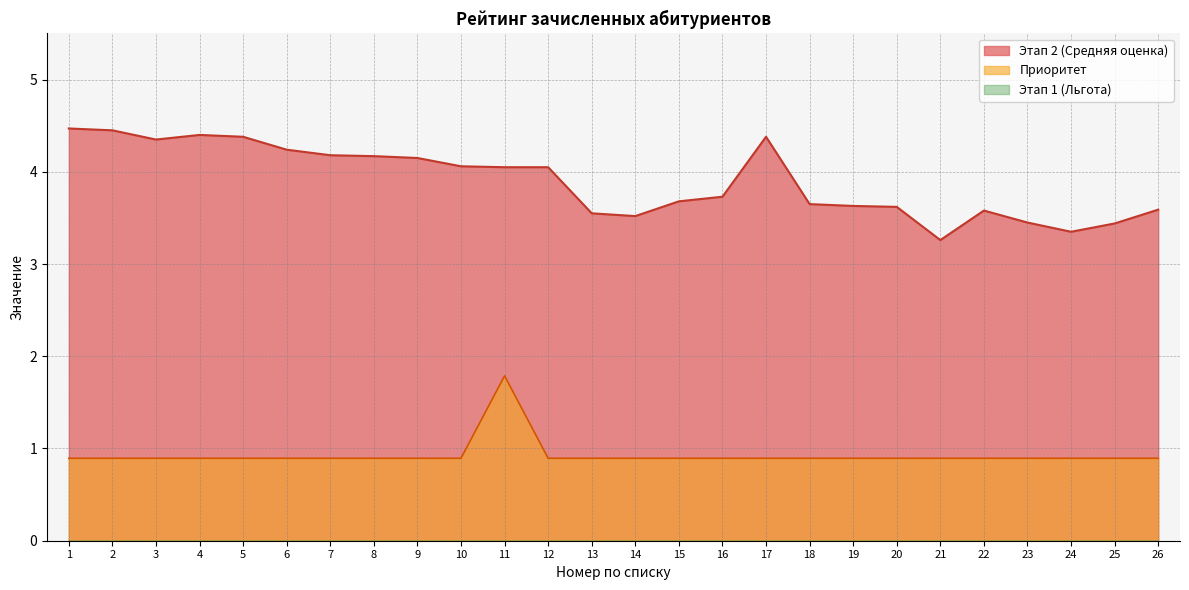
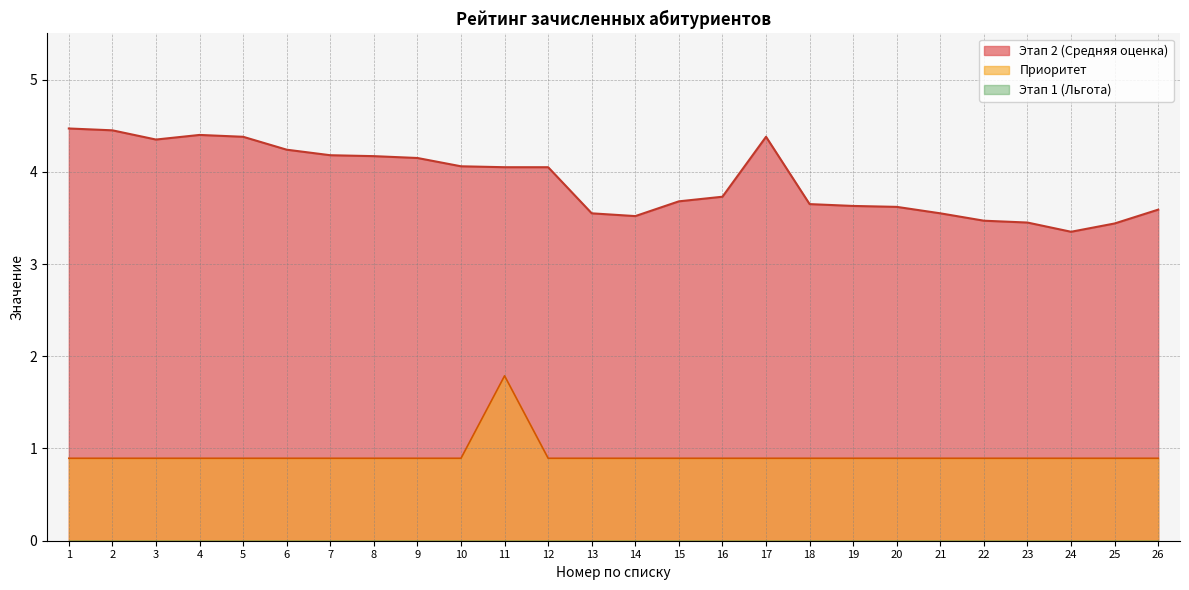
  {
    "Этап 2 (Средняя оценка)": {
      "1": 4.5,
      "2": 4.5,
      "3": 4.4,
      "4": 4.4,
      "5": 4.4,
      "6": 4.2,
      "7": 4.2,
      "8": 4.2,
      "9": 4.2,
      "10": 4.1,
      "11": 4.1,
      "12": 4.1,
      "13": 3.6,
      "14": 3.5,
      "15": 3.7,
      "16": 3.7,
      "17": 4.4,
      "18": 3.7,
      "19": 3.6,
      "20": 3.6,
-     "21": 3.3,
-     "22": 3.6,
+     "21": 3.6,
+     "22": 3.5,
      "23": 3.5,
      "24": 3.4,
      "25": 3.4,
      "26": 3.6
    },
    "Приоритет": {
      "1": 0.9,
      "2": 0.9,
      "3": 0.9,
      "4": 0.9,
      "5": 0.9,
      "6": 0.9,
      "7": 0.9,
      "8": 0.9,
      "9": 0.9,
      "10": 0.9,
      "11": 1.8,
      "12": 0.9,
      "13": 0.9,
      "14": 0.9,
      "15": 0.9,
      "16": 0.9,
      "17": 0.9,
      "18": 0.9,
      "19": 0.9,
      "20": 0.9,
      "21": 0.9,
      "22": 0.9,
      "23": 0.9,
      "24": 0.9,
      "25": 0.9,
      "26": 0.9
    },
    "Этап 1 (Льгота)": {
      "1": 0.0,
      "2": 0.0,
      "3": 0.0,
      "4": 0.0,
      "5": 0.0,
      "6": 0.0,
      "7": 0.0,
      "8": 0.0,
      "9": 0.0,
      "10": 0.0,
      "11": 0.0,
      "12": 0.0,
      "13": 0.0,
      "14": 0.0,
      "15": 0.0,
      "16": 0.0,
      "17": 0.0,
      "18": 0.0,
      "19": 0.0,
      "20": 0.0,
      "21": 0.0,
      "22": 0.0,
      "23": 0.0,
      "24": 0.0,
      "25": 0.0,
      "26": 0.0
    }
  }
